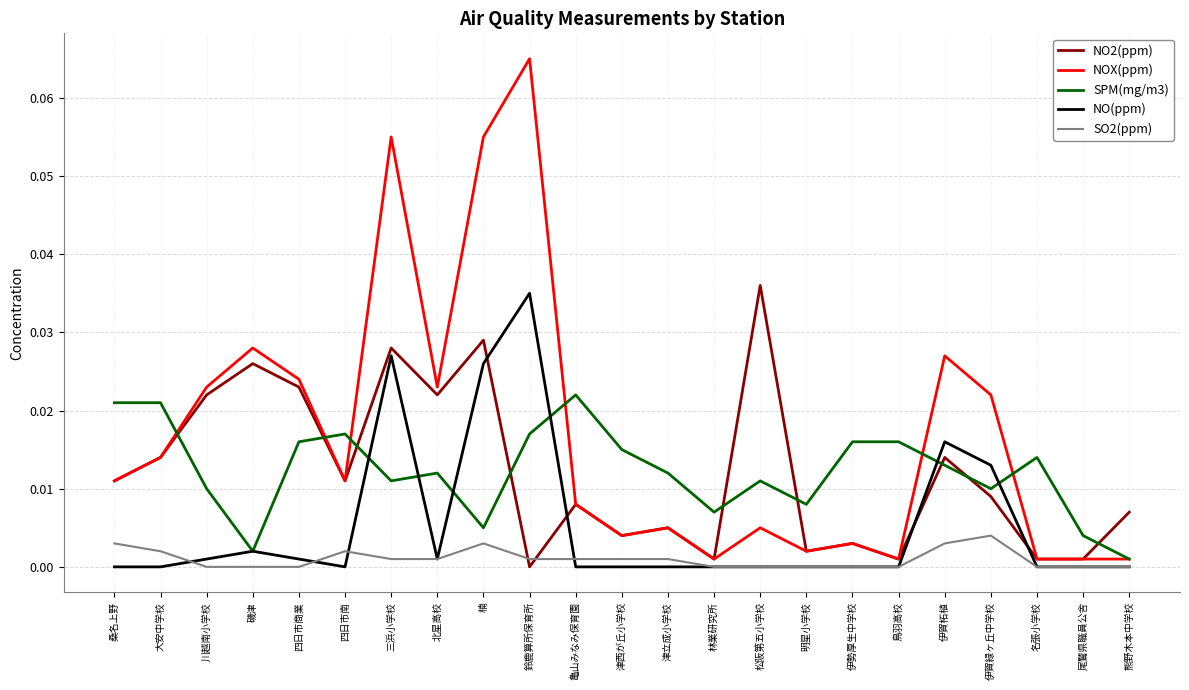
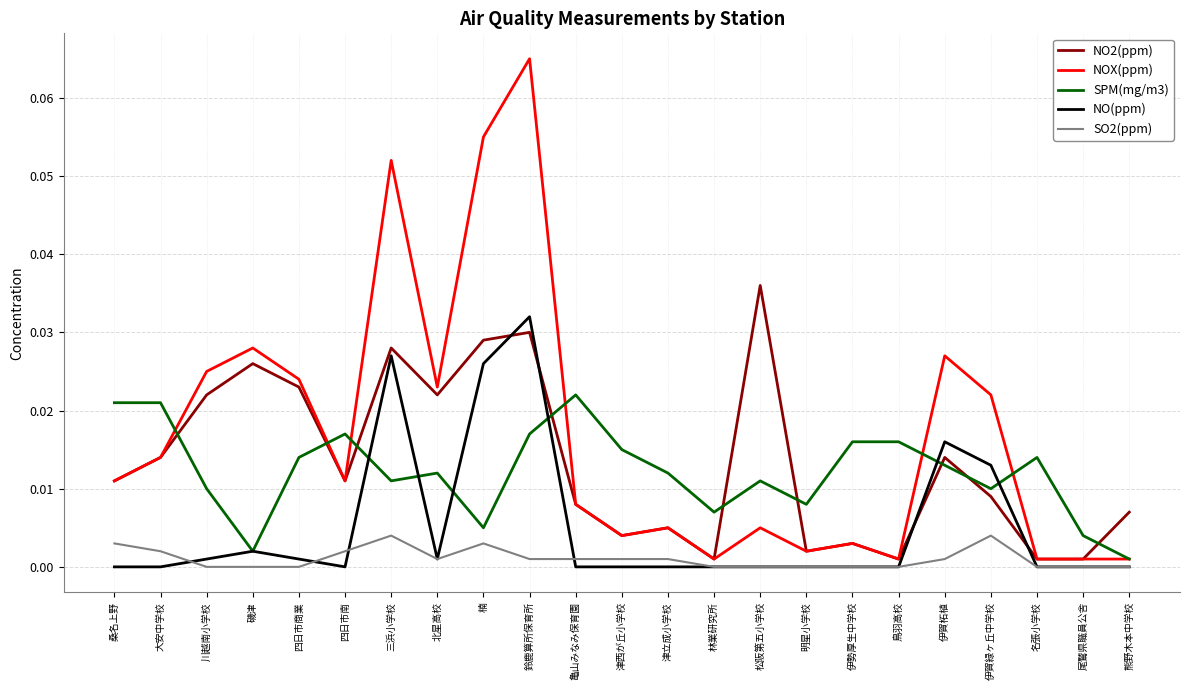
  {
    "NO2(ppm)": {
      "川越南小学校": 0.022,
      "磯津": 0.026,
      "四日市商業": 0.023,
      "三浜小学校": 0.028,
      "北星高校": 0.022,
      "楠": 0.029,
-     "鈴鹿算所保育所": 0.00,
+     "鈴鹿算所保育所": 0.03,
      "松阪第五小学校": 0.036,
      "伊賀柘植": 0.014,
      "伊賀緑ヶ丘中学校": 0.009,
      "熊野木本中学校": 0.007
    },
    "NOX(ppm)": {
-     "川越南小学校": 0.023,
+     "川越南小学校": 0.025,
      "磯津": 0.028,
      "四日市商業": 0.024,
-     "三浜小学校": 0.055,
+     "三浜小学校": 0.052,
      "北星高校": 0.023,
      "楠": 0.055,
      "鈴鹿算所保育所": 0.065,
      "松阪第五小学校": 0.005,
      "伊賀柘植": 0.027,
      "伊賀緑ヶ丘中学校": 0.022
    },
    "SPM(mg/m3)": {
      "桑名上野": 0.021,
      "大安中学校": 0.021,
      "川越南小学校": 0.010,
-     "四日市商業": 0.016,
+     "四日市商業": 0.014,
      "四日市南": 0.017,
      "三浜小学校": 0.011,
      "北星高校": 0.012,
      "楠": 0.005,
      "鈴鹿算所保育所": 0.017,
      "亀山みなみ保育園": 0.022,
      "津西が丘小学校": 0.015,
      "津立成小学校": 0.012,
      "林業研究所": 0.007,
      "松阪第五小学校": 0.011,
      "明星小学校": 0.008,
      "伊勢厚生中学校": 0.016,
      "鳥羽高校": 0.016,
      "伊賀柘植": 0.013,
      "伊賀緑ヶ丘中学校": 0.010,
      "名張小学校": 0.014,
      "尾鷲県職員公舎": 0.004
    },
    "NO(ppm)": {
      "桑名上野": 0.000,
      "大安中学校": 0.000,
      "川越南小学校": 0.001,
      "四日市商業": 0.001,
      "四日市南": 0.000,
      "三浜小学校": 0.027,
      "楠": 0.026,
-     "鈴鹿算所保育所": 0.035,
+     "鈴鹿算所保育所": 0.032,
      "亀山みなみ保育園": 0.000,
      "津西が丘小学校": 0.000,
      "津立成小学校": 0.000,
      "伊賀柘植": 0.016,
      "伊賀緑ヶ丘中学校": 0.013
    },
    "SO2(ppm)": {
      "桑名上野": 0.003,
      "大安中学校": 0.002,
      "川越南小学校": 0.000,
      "磯津": 0.000,
      "四日市商業": 0.000,
      "四日市南": 0.002,
-     "三浜小学校": 0.001,
+     "三浜小学校": 0.004,
      "楠": 0.003,
      "鈴鹿算所保育所": 0.001,
      "亀山みなみ保育園": 0.001,
      "津西が丘小学校": 0.001,
      "津立成小学校": 0.001,
-     "伊賀柘植": 0.003,
+     "伊賀柘植": 0.001,
      "伊賀緑ヶ丘中学校": 0.004
    }
  }
